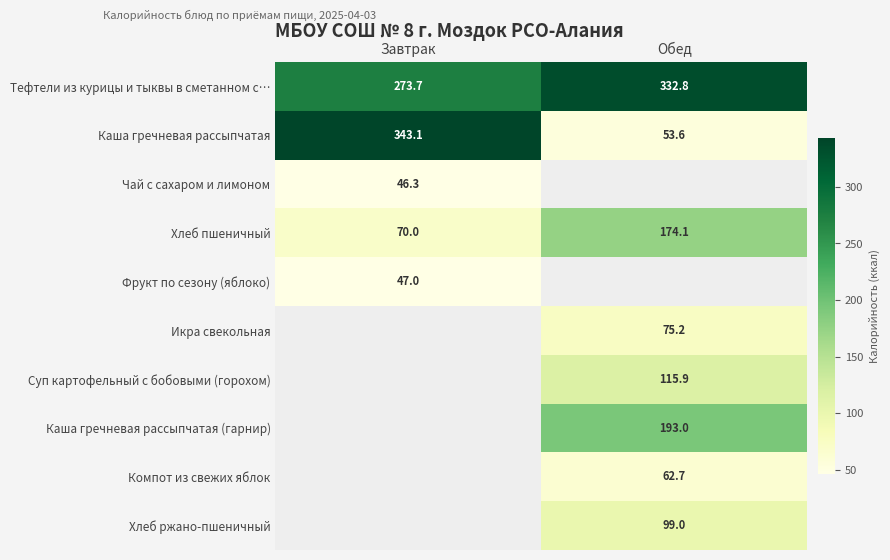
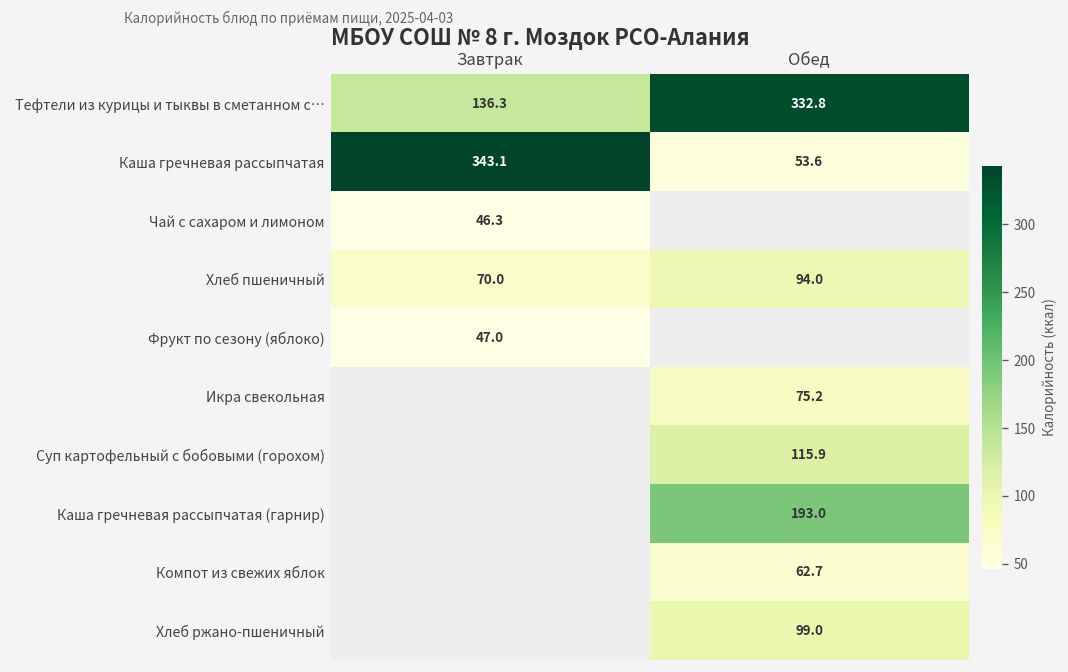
  {
    "Тефтели из курицы и тыквы в сметанном с…": {
-     "Завтрак": 273.7,
+     "Завтрак": 136.3,
      "Обед": 332.8
    },
    "Каша гречневая рассыпчатая": {
      "Завтрак": 343.1,
      "Обед": 53.6
    },
    "Чай с сахаром и лимоном": {
      "Завтрак": 46.3
    },
    "Хлеб пшеничный": {
      "Завтрак": 70.0,
-     "Обед": 174.1
+     "Обед": 94.0
    },
    "Фрукт по сезону (яблоко)": {
      "Завтрак": 47.0
    },
    "Икра свекольная": {
      "Обед": 75.2
    },
    "Суп картофельный с бобовыми (горохом)": {
      "Обед": 115.9
    },
    "Каша гречневая рассыпчатая (гарнир)": {
      "Обед": 193.0
    },
    "Компот из свежих яблок": {
      "Обед": 62.7
    },
    "Хлеб ржано-пшеничный": {
      "Обед": 99.0
    }
  }
